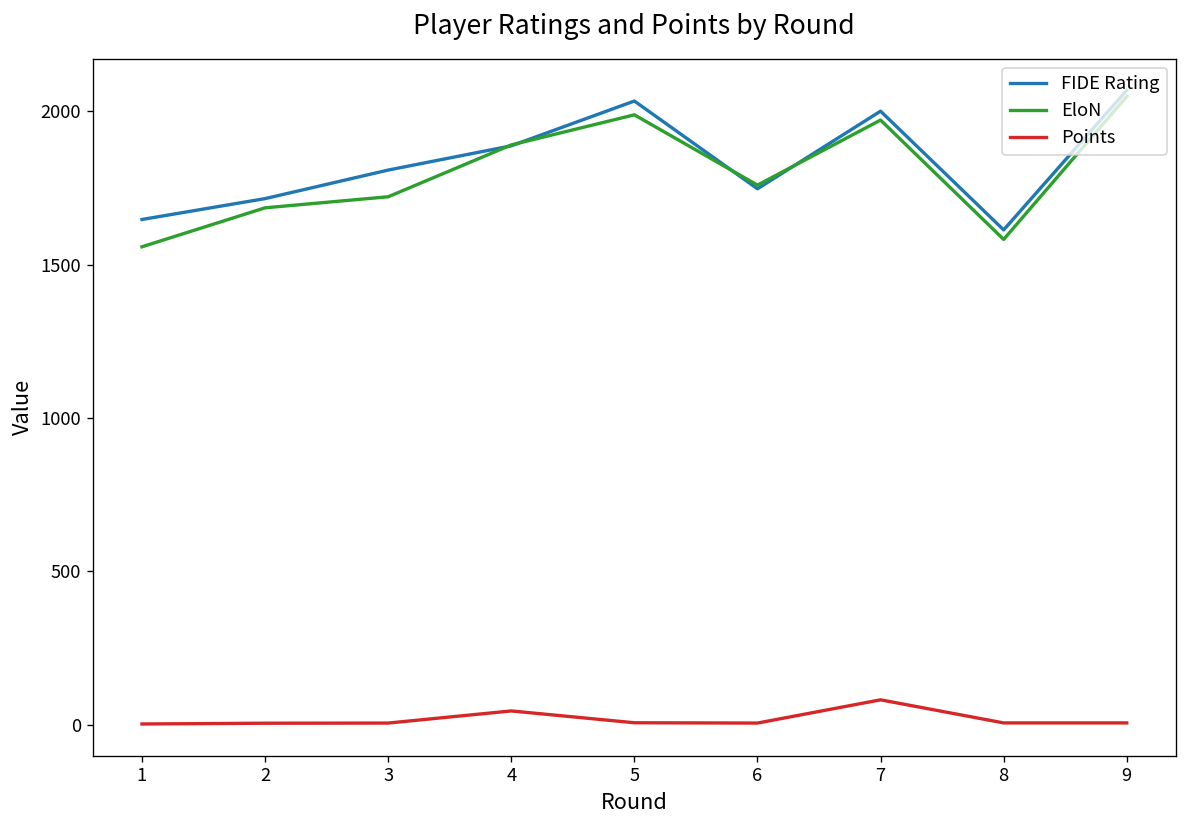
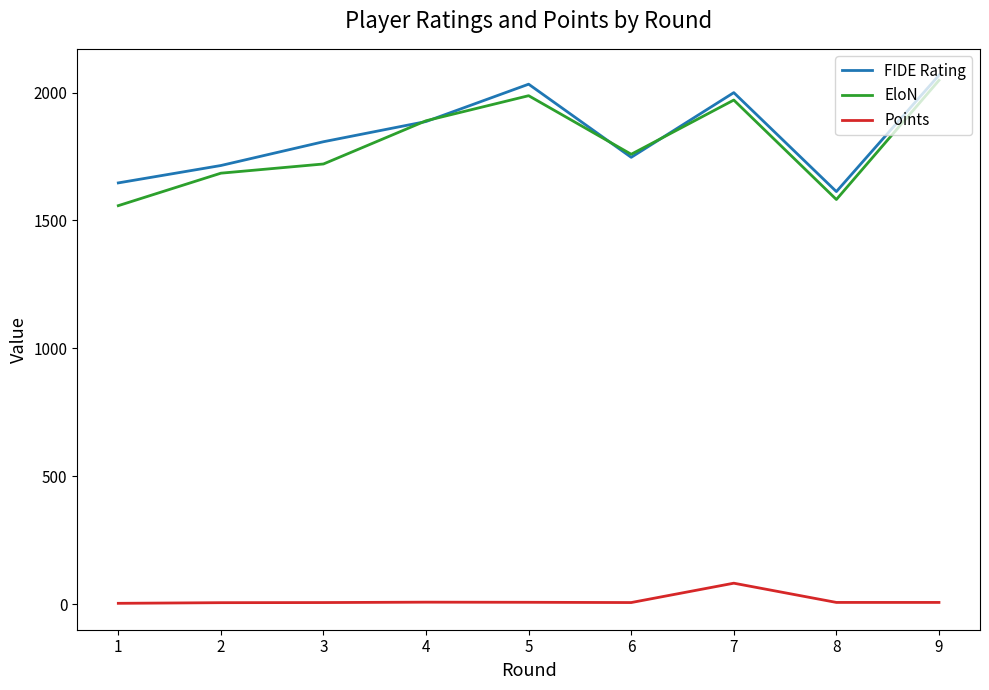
  {
    "FIDE Rating": {
      "1": 1650,
      "2": 1720,
      "3": 1810,
      "5": 2030,
      "6": 1750,
      "7": 2000,
      "8": 1610
    },
    "EloN": {
      "1": 1560,
      "2": 1690,
      "3": 1720,
      "5": 1990,
      "6": 1760,
      "7": 1970,
      "8": 1580
    },
    "Points": {
      "1": 0,
      "2": 10,
      "3": 10,
-     "4": 50,
+     "4": 10,
      "5": 10,
      "6": 10,
      "7": 80,
      "8": 10,
      "9": 10
    }
  }
